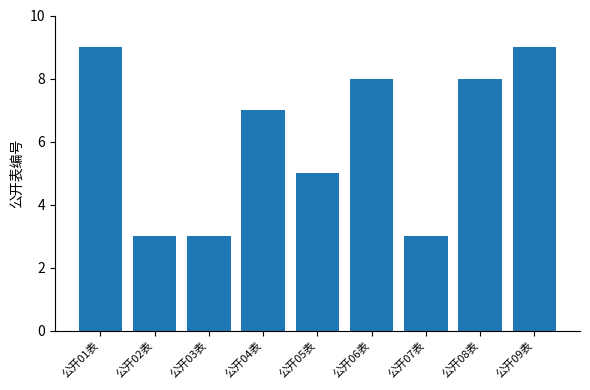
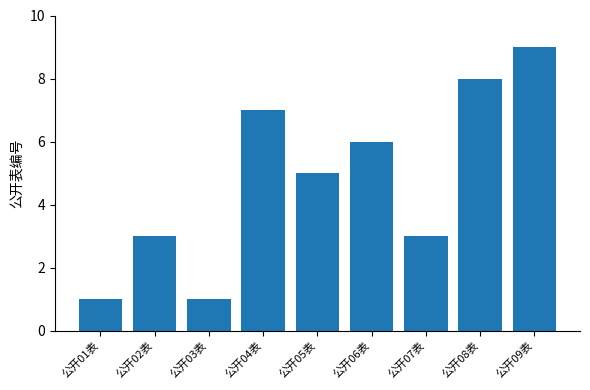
  {
-   "公开01表": 9,
+   "公开01表": 1,
    "公开02表": 3,
-   "公开03表": 3,
+   "公开03表": 1,
    "公开04表": 7,
    "公开05表": 5,
-   "公开06表": 8,
+   "公开06表": 6,
    "公开07表": 3,
    "公开08表": 8,
    "公开09表": 9
  }
